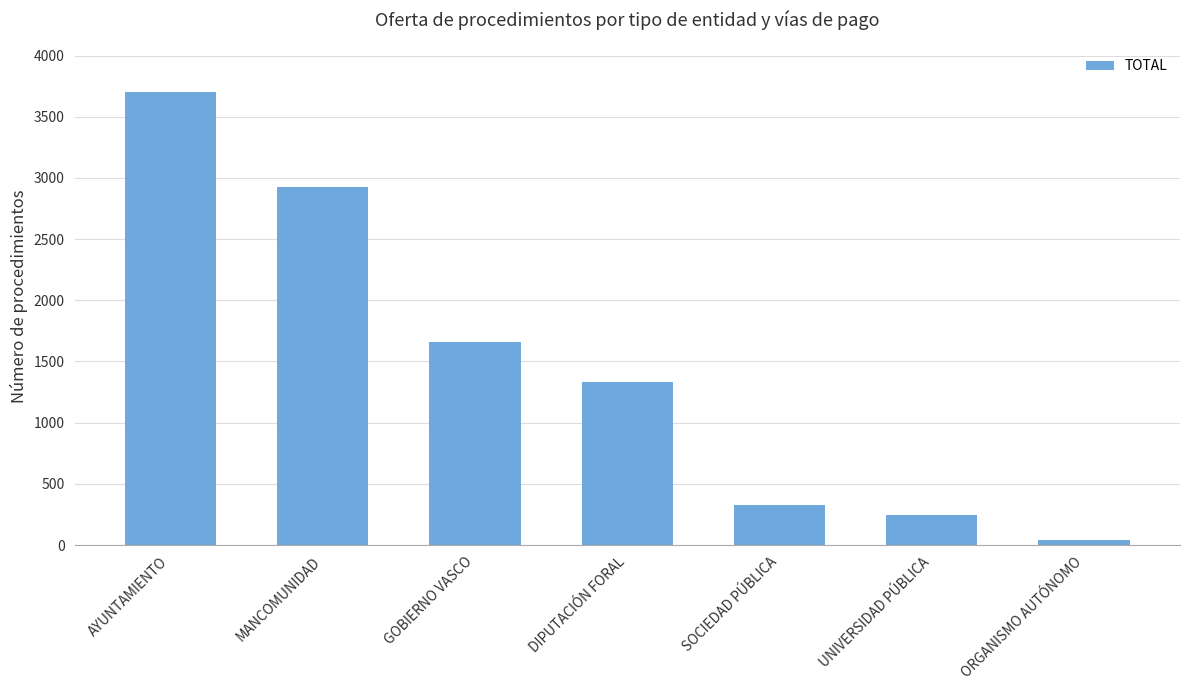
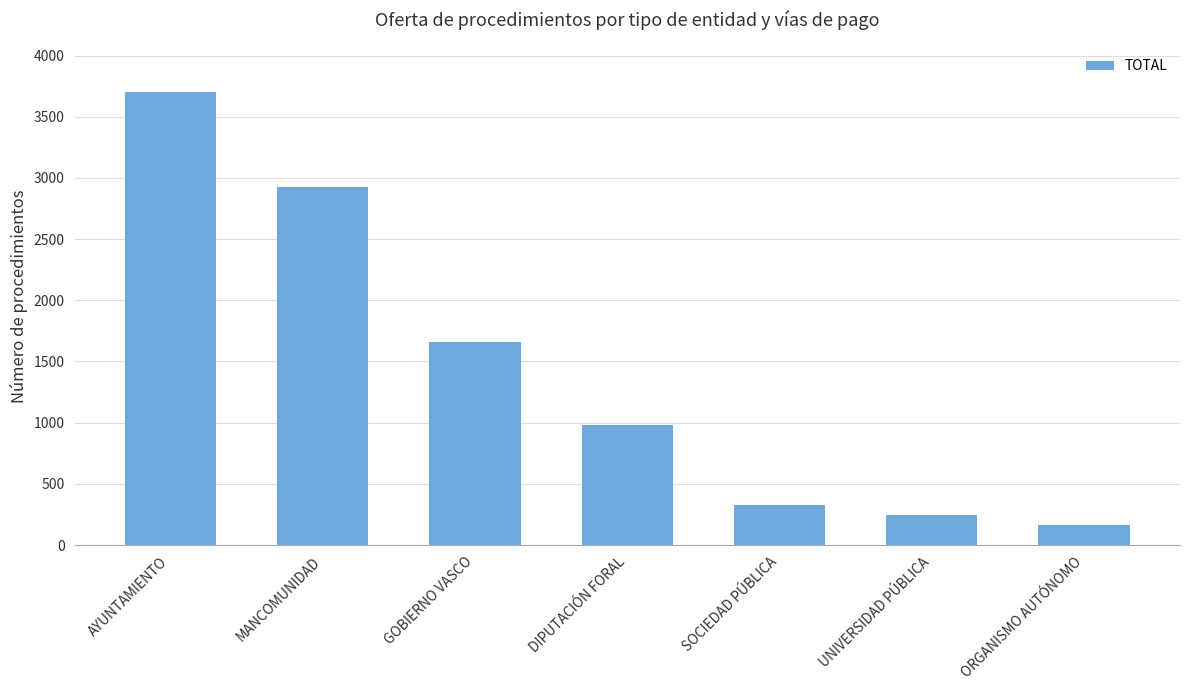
  {
    "AYUNTAMIENTO": 3700,
    "MANCOMUNIDAD": 2930,
    "GOBIERNO VASCO": 1660,
-   "DIPUTACIÓN FORAL": 1330,
+   "DIPUTACIÓN FORAL": 980,
    "SOCIEDAD PÚBLICA": 330,
    "UNIVERSIDAD PÚBLICA": 250,
-   "ORGANISMO AUTÓNOMO": 40
+   "ORGANISMO AUTÓNOMO": 170
  }
